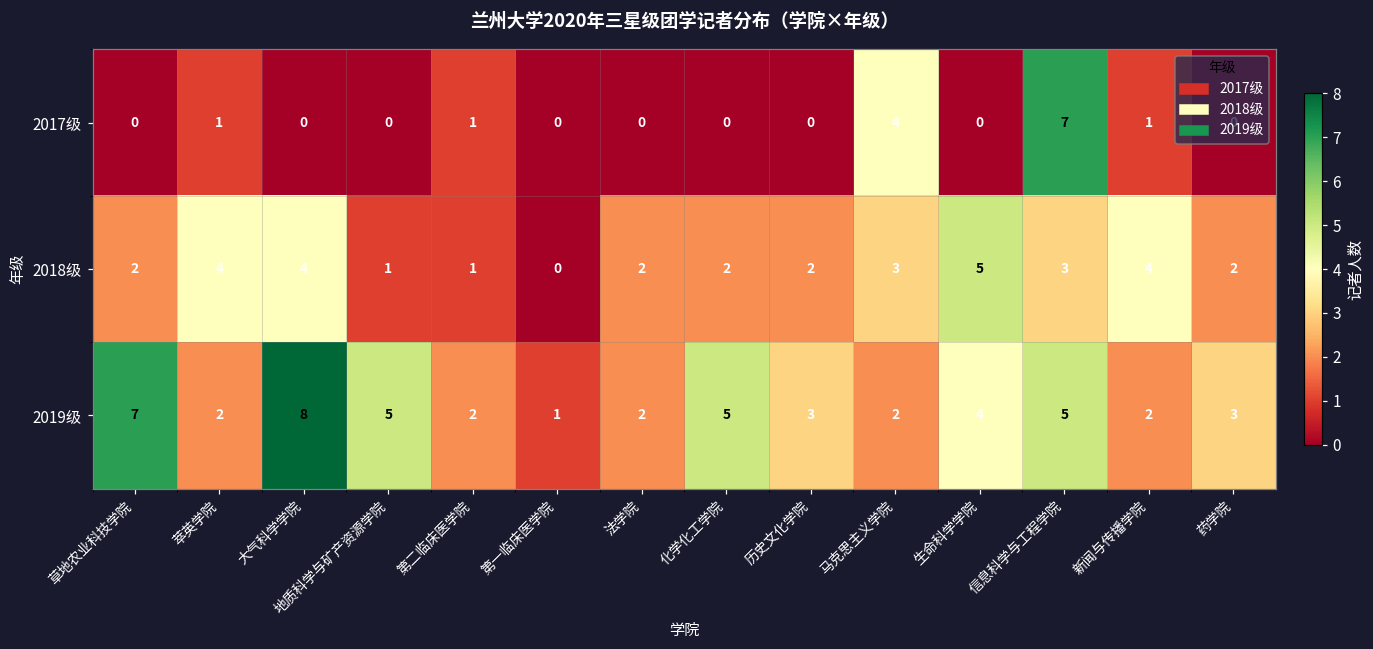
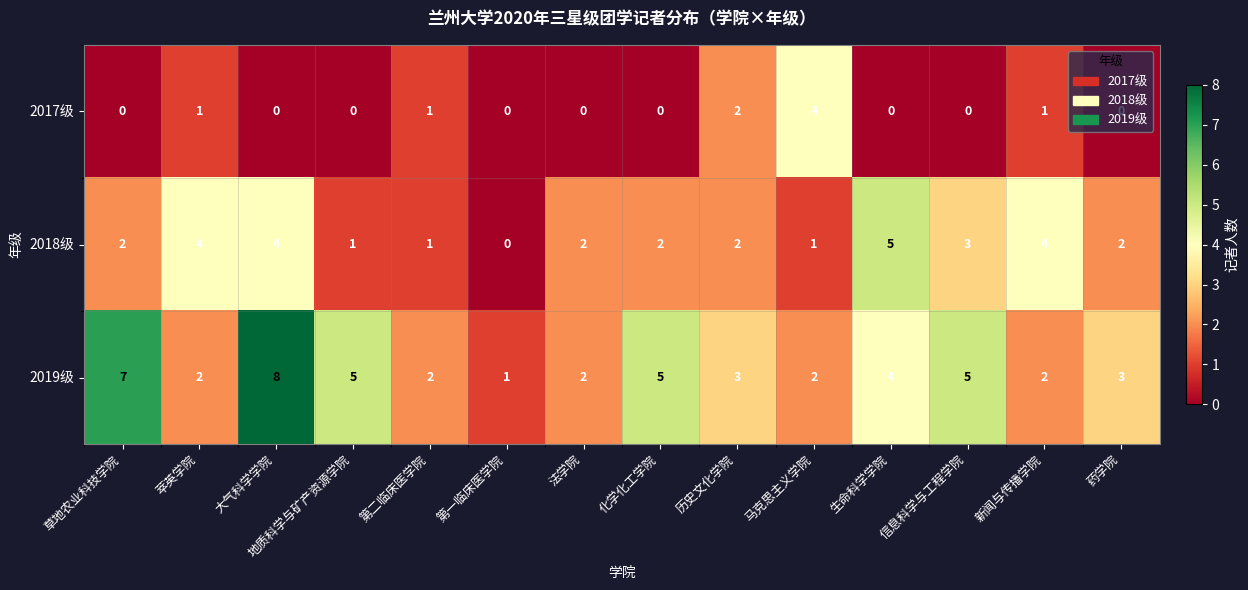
  {
    "2017级": {
      "草地农业科技学院": 0,
      "萃英学院": 1,
      "大气科学学院": 0,
      "地质科学与矿产资源学院": 0,
      "第二临床医学院": 1,
      "第一临床医学院": 0,
      "法学院": 0,
      "化学化工学院": 0,
-     "历史文化学院": 0,
+     "历史文化学院": 2,
      "马克思主义学院": 4,
      "生命科学学院": 0,
-     "信息科学与工程学院": 7,
+     "信息科学与工程学院": 0,
      "新闻与传播学院": 1
    },
    "2018级": {
      "草地农业科技学院": 2,
      "萃英学院": 4,
      "大气科学学院": 4,
      "地质科学与矿产资源学院": 1,
      "第二临床医学院": 1,
      "第一临床医学院": 0,
      "法学院": 2,
      "化学化工学院": 2,
      "历史文化学院": 2,
-     "马克思主义学院": 3,
+     "马克思主义学院": 1,
      "生命科学学院": 5,
      "信息科学与工程学院": 3,
      "新闻与传播学院": 4,
      "药学院": 2
    },
    "2019级": {
      "草地农业科技学院": 7,
      "萃英学院": 2,
      "大气科学学院": 8,
      "地质科学与矿产资源学院": 5,
      "第二临床医学院": 2,
      "第一临床医学院": 1,
      "法学院": 2,
      "化学化工学院": 5,
      "历史文化学院": 3,
      "马克思主义学院": 2,
      "生命科学学院": 4,
      "信息科学与工程学院": 5,
      "新闻与传播学院": 2,
      "药学院": 3
    }
  }
